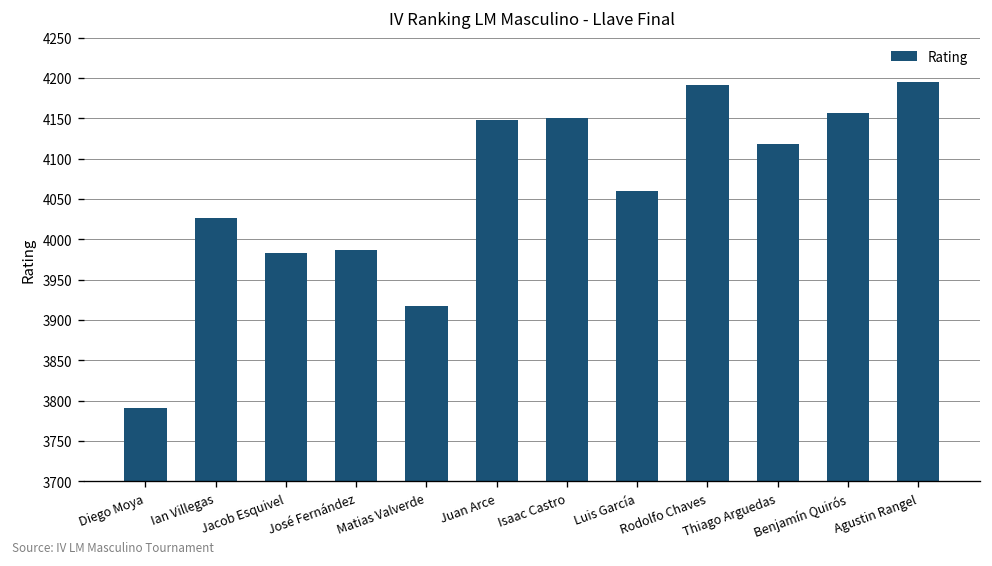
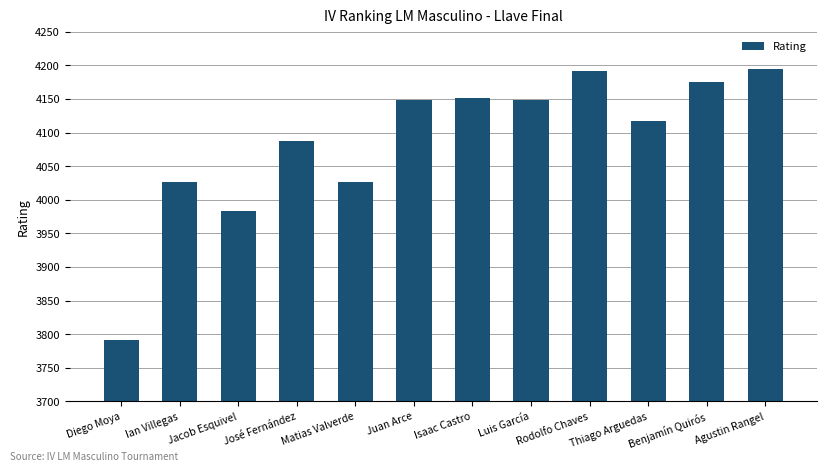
  {
    "Diego Moya": 3790,
    "Ian Villegas": 4030,
    "Jacob Esquivel": 3980,
-   "José Fernández": 3990,
-   "Matias Valverde": 3920,
+   "José Fernández": 4090,
+   "Matias Valverde": 4030,
    "Juan Arce": 4150,
    "Isaac Castro": 4150,
-   "Luis García": 4060,
+   "Luis García": 4150,
    "Rodolfo Chaves": 4190,
    "Thiago Arguedas": 4120,
-   "Benjamín Quirós": 4160,
+   "Benjamín Quirós": 4180,
    "Agustin Rangel": 4200
  }
